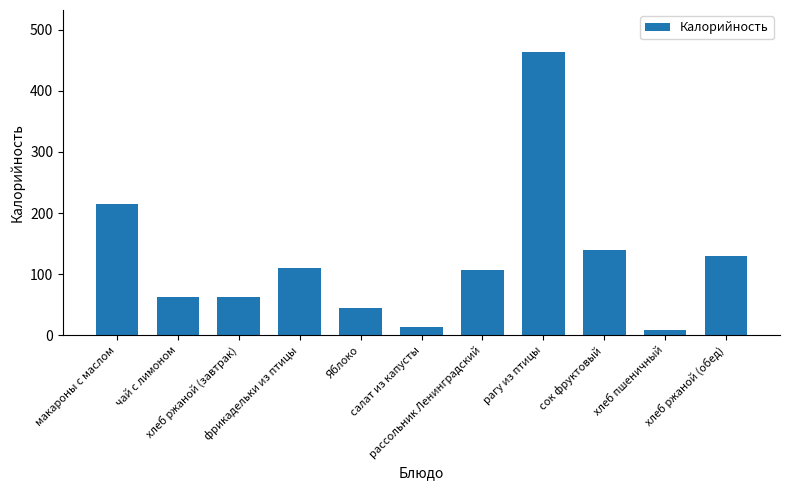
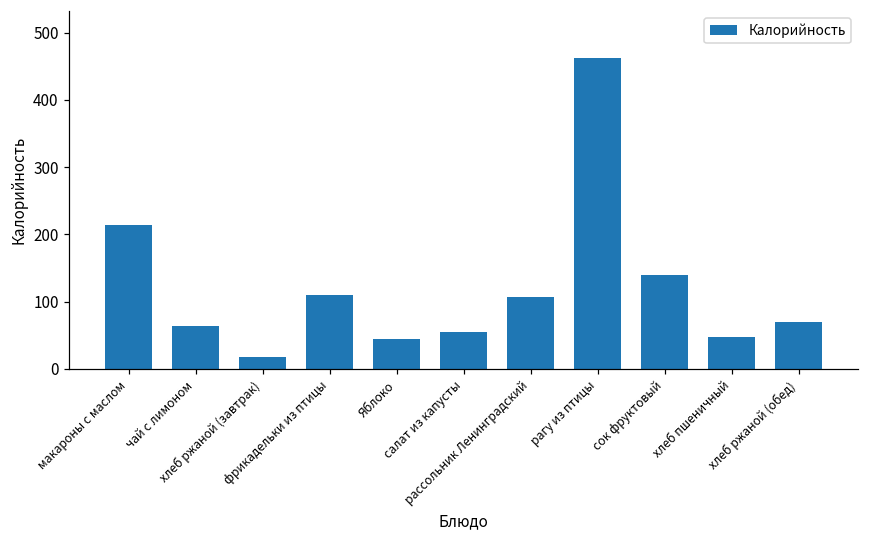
  {
    "макароны с маслом": 210,
    "чай с лимоном": 60,
-   "хлеб ржаной (завтрак)": 60,
+   "хлеб ржаной (завтрак)": 20,
    "фрикадельки из птицы": 110,
    "Яблоко": 40,
-   "салат из капусты": 10,
+   "салат из капусты": 50,
    "рассольник Ленинградский": 110,
    "рагу из птицы": 460,
    "сок фруктовый": 140,
-   "хлеб пшеничный": 10,
-   "хлеб ржаной (обед)": 130
+   "хлеб пшеничный": 50,
+   "хлеб ржаной (обед)": 70
  }
